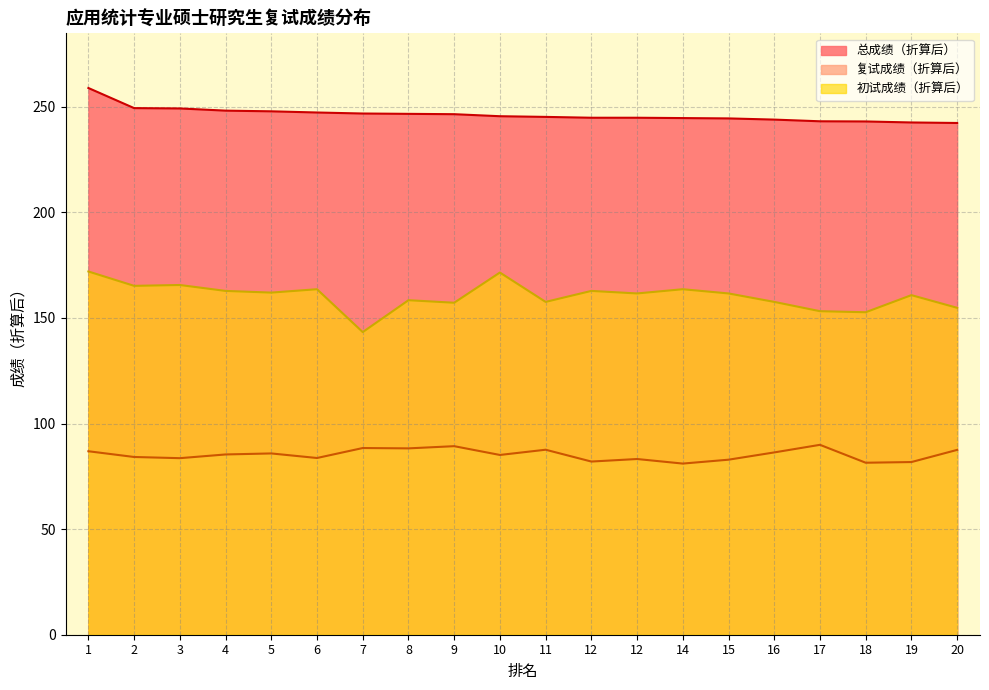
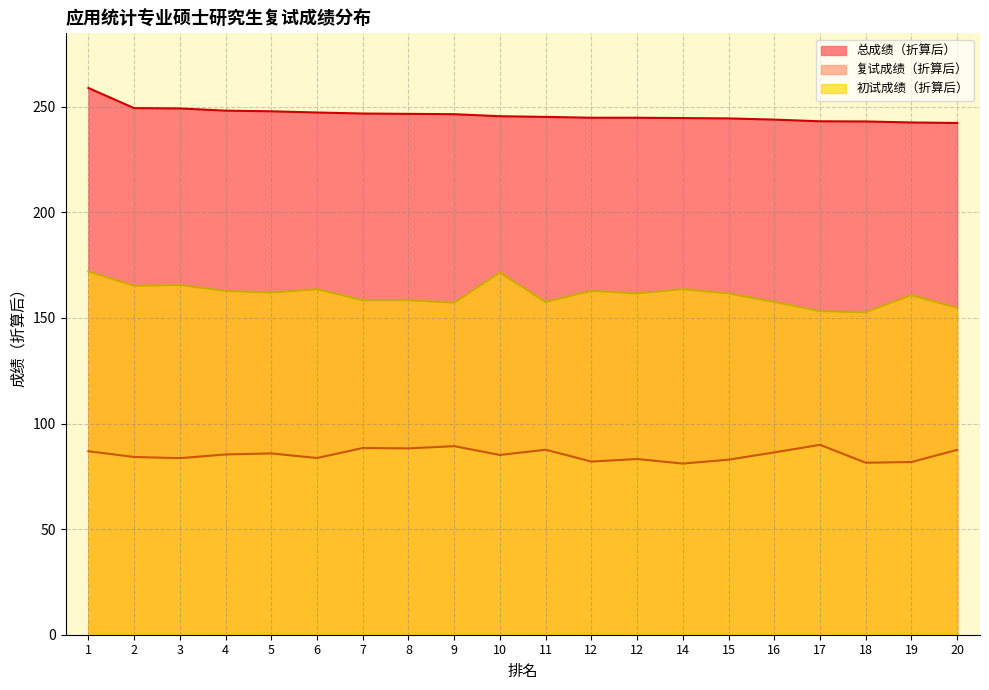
  {
    "初试成绩（折算后）": {
      "1": 172,
      "2": 165,
      "3": 166,
      "4": 163,
      "5": 162,
      "6": 164,
-     "7": 143,
+     "7": 158,
      "8": 158,
      "9": 157,
      "10": 172,
      "11": 158,
      "14": 164,
      "15": 162,
      "16": 158,
      "17": 153,
      "18": 153,
      "19": 161,
      "20": 155
    }
  }
